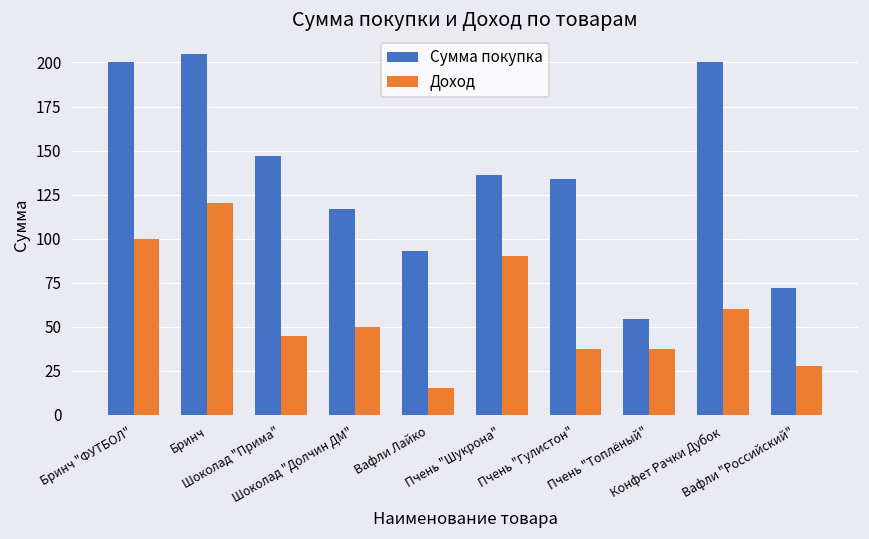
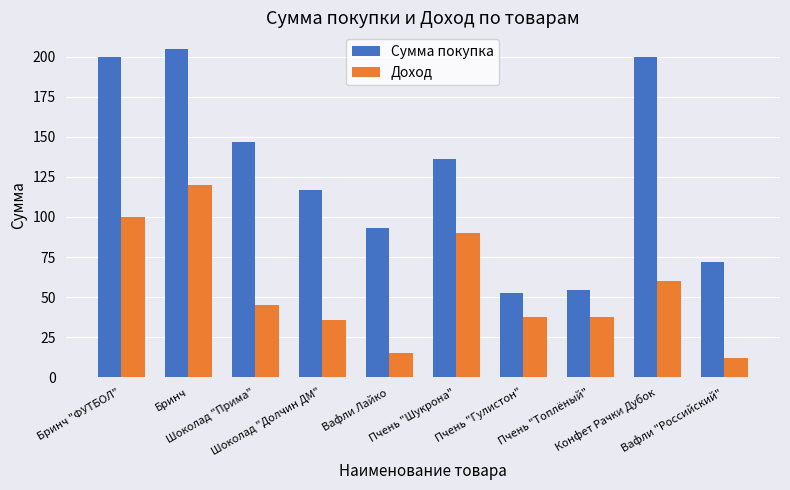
  {
    "Сумма покупка": {
      "Бринч \"ФУТБОЛ\"": 200,
      "Бринч": 205,
      "Шоколад \"Прима\"": 147,
      "Шоколад \"Долчин ДМ\"": 117,
      "Вафли Лайко": 93,
      "Пчень \"Шукрона\"": 136,
-     "Пчень \"Гулистон\"": 134,
+     "Пчень \"Гулистон\"": 53,
      "Пчень \"Топлёный\"": 54,
      "Конфет Рачки Дубок": 200,
      "Вафли \"Российский\"": 72
    },
    "Доход": {
      "Бринч \"ФУТБОЛ\"": 100,
      "Бринч": 120,
      "Шоколад \"Прима\"": 45,
-     "Шоколад \"Долчин ДМ\"": 50,
+     "Шоколад \"Долчин ДМ\"": 36,
      "Вафли Лайко": 15,
      "Пчень \"Шукрона\"": 90,
      "Пчень \"Гулистон\"": 37,
      "Пчень \"Топлёный\"": 38,
      "Конфет Рачки Дубок": 60,
-     "Вафли \"Российский\"": 28
+     "Вафли \"Российский\"": 12
    }
  }
